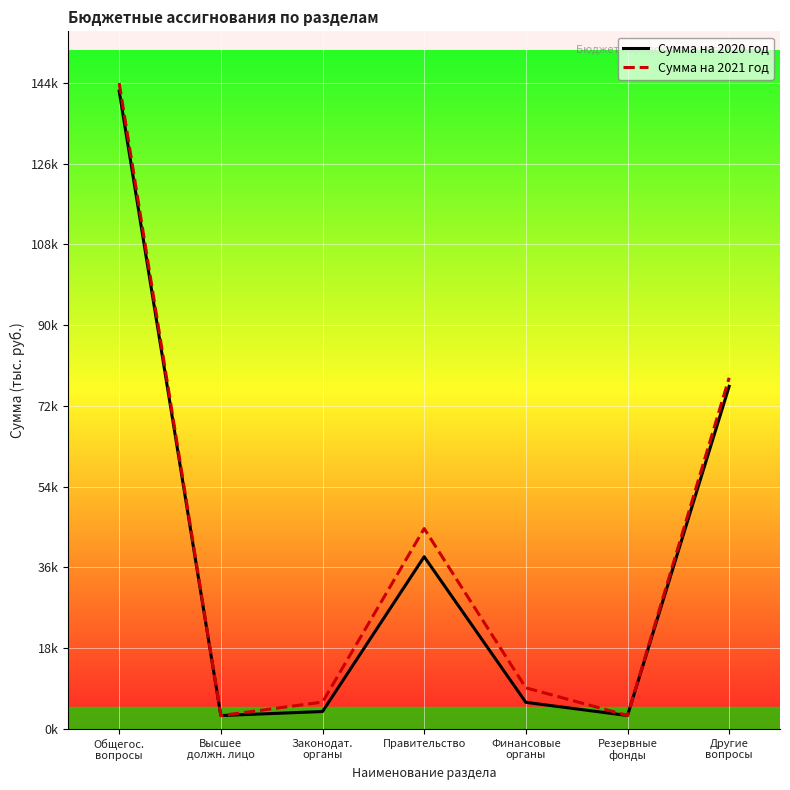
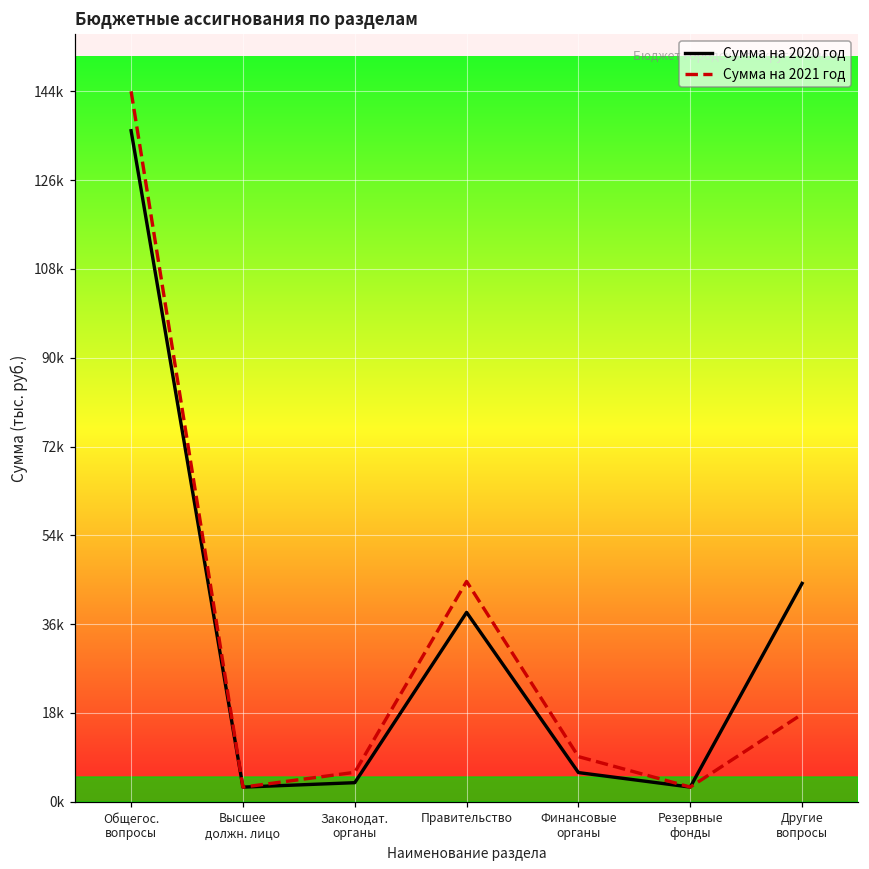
  {
    "Сумма на 2020 год": {
-     "Общегос. вопросы": 143000,
+     "Общегос. вопросы": 137000,
      "Правительство": 39000,
      "Финансовые органы": 6000,
-     "Другие вопросы": 77000
+     "Другие вопросы": 45000
    },
    "Сумма на 2021 год": {
      "Общегос. вопросы": 145000,
      "Законодат. органы": 6000,
      "Правительство": 45000,
      "Финансовые органы": 9000,
-     "Другие вопросы": 79000
+     "Другие вопросы": 18000
    }
  }
